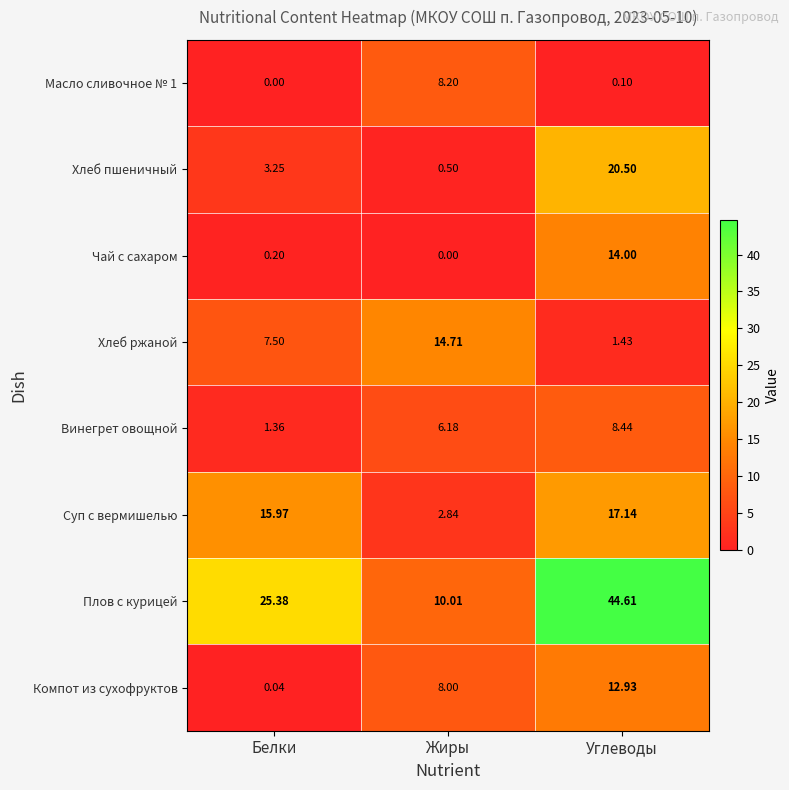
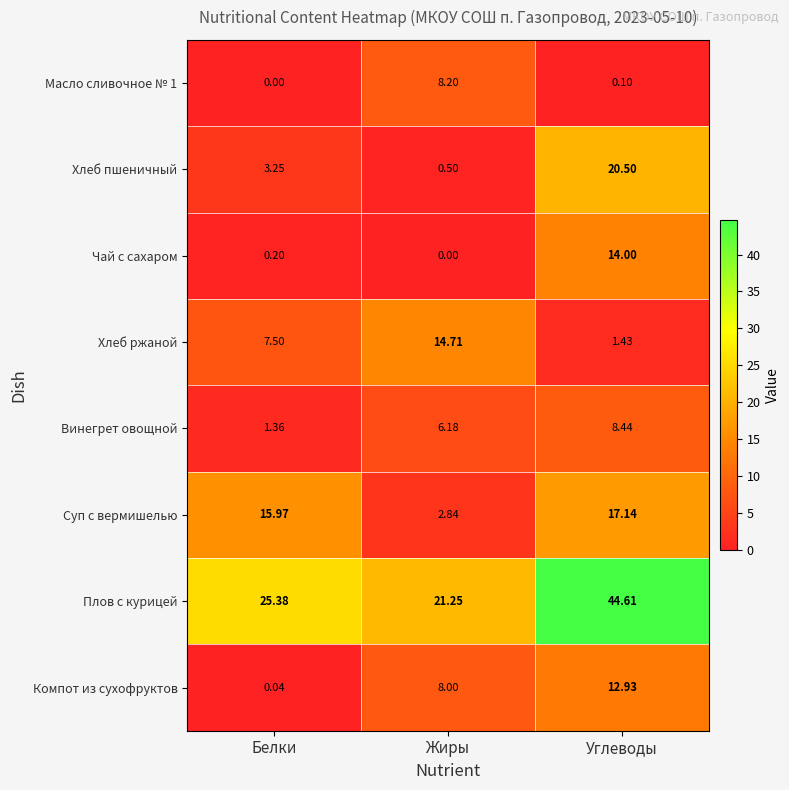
  {
    "Масло сливочное № 1": {
      "Белки": 0.00,
      "Жиры": 8.20,
      "Углеводы": 0.10
    },
    "Хлеб пшеничный": {
      "Белки": 3.25,
      "Жиры": 0.50,
      "Углеводы": 20.50
    },
    "Чай с сахаром": {
      "Белки": 0.20,
      "Жиры": 0.00,
      "Углеводы": 14.00
    },
    "Хлеб ржаной": {
      "Белки": 7.50,
      "Жиры": 14.71,
      "Углеводы": 1.43
    },
    "Винегрет овощной": {
      "Белки": 1.36,
      "Жиры": 6.18,
      "Углеводы": 8.44
    },
    "Суп с вермишелью": {
      "Белки": 15.97,
      "Жиры": 2.84,
      "Углеводы": 17.14
    },
    "Плов с курицей": {
      "Белки": 25.38,
-     "Жиры": 10.01,
+     "Жиры": 21.25,
      "Углеводы": 44.61
    },
    "Компот из сухофруктов": {
      "Белки": 0.04,
      "Жиры": 8.00,
      "Углеводы": 12.93
    }
  }
